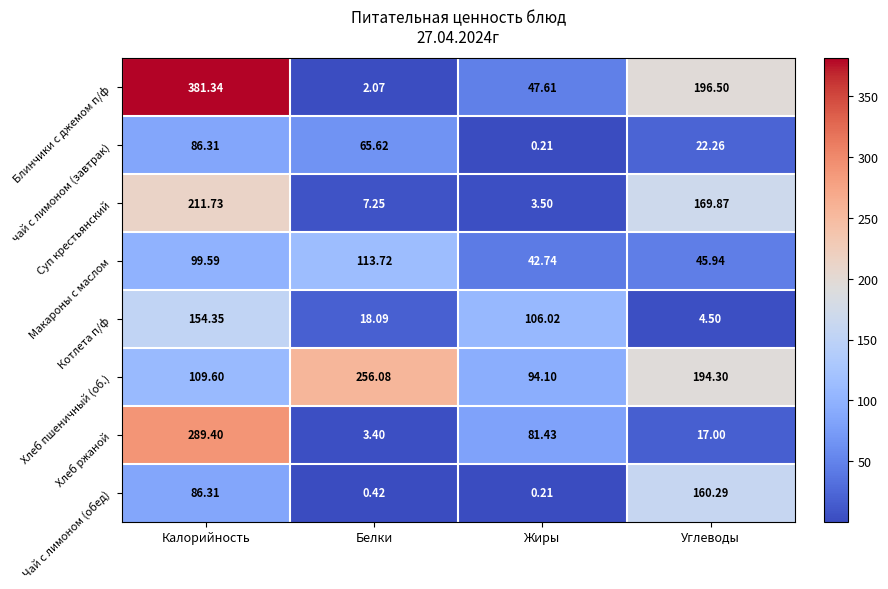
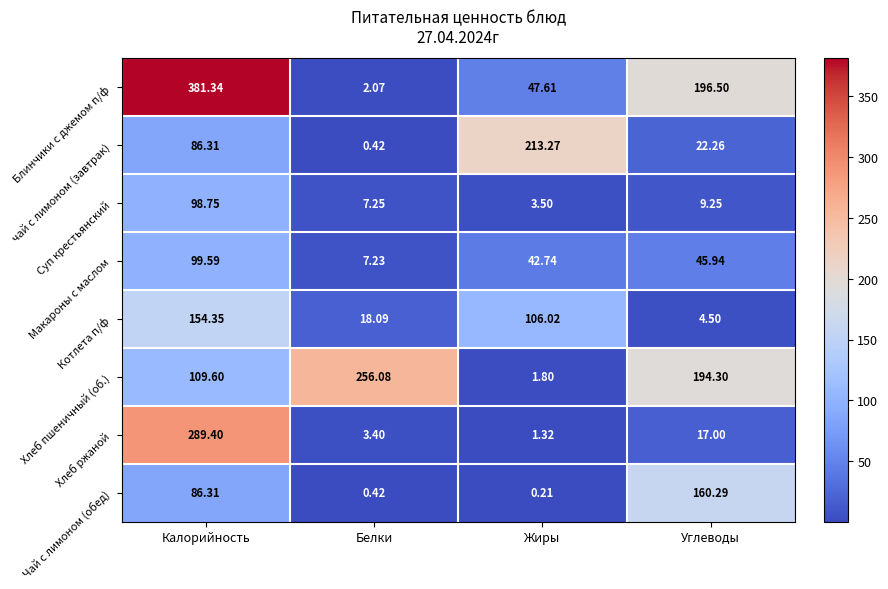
  {
    "Блинчики с джемом п/ф": {
      "Калорийность": 381.34,
      "Белки": 2.07,
      "Жиры": 47.61,
      "Углеводы": 196.50
    },
    "чай с лимоном (завтрак)": {
      "Калорийность": 86.31,
-     "Белки": 65.62,
-     "Жиры": 0.21,
+     "Белки": 0.42,
+     "Жиры": 213.27,
      "Углеводы": 22.26
    },
    "Суп крестьянский": {
-     "Калорийность": 211.73,
+     "Калорийность": 98.75,
      "Белки": 7.25,
      "Жиры": 3.50,
-     "Углеводы": 169.87
+     "Углеводы": 9.25
    },
    "Макароны с маслом": {
      "Калорийность": 99.59,
-     "Белки": 113.72,
+     "Белки": 7.23,
      "Жиры": 42.74,
      "Углеводы": 45.94
    },
    "Котлета п/ф": {
      "Калорийность": 154.35,
      "Белки": 18.09,
      "Жиры": 106.02,
      "Углеводы": 4.50
    },
    "Хлеб пшеничный (об.)": {
      "Калорийность": 109.60,
      "Белки": 256.08,
-     "Жиры": 94.10,
+     "Жиры": 1.80,
      "Углеводы": 194.30
    },
    "Хлеб ржаной": {
      "Калорийность": 289.40,
      "Белки": 3.40,
-     "Жиры": 81.43,
+     "Жиры": 1.32,
      "Углеводы": 17.00
    },
    "Чай с лимоном (обед)": {
      "Калорийность": 86.31,
      "Белки": 0.42,
      "Жиры": 0.21,
      "Углеводы": 160.29
    }
  }
